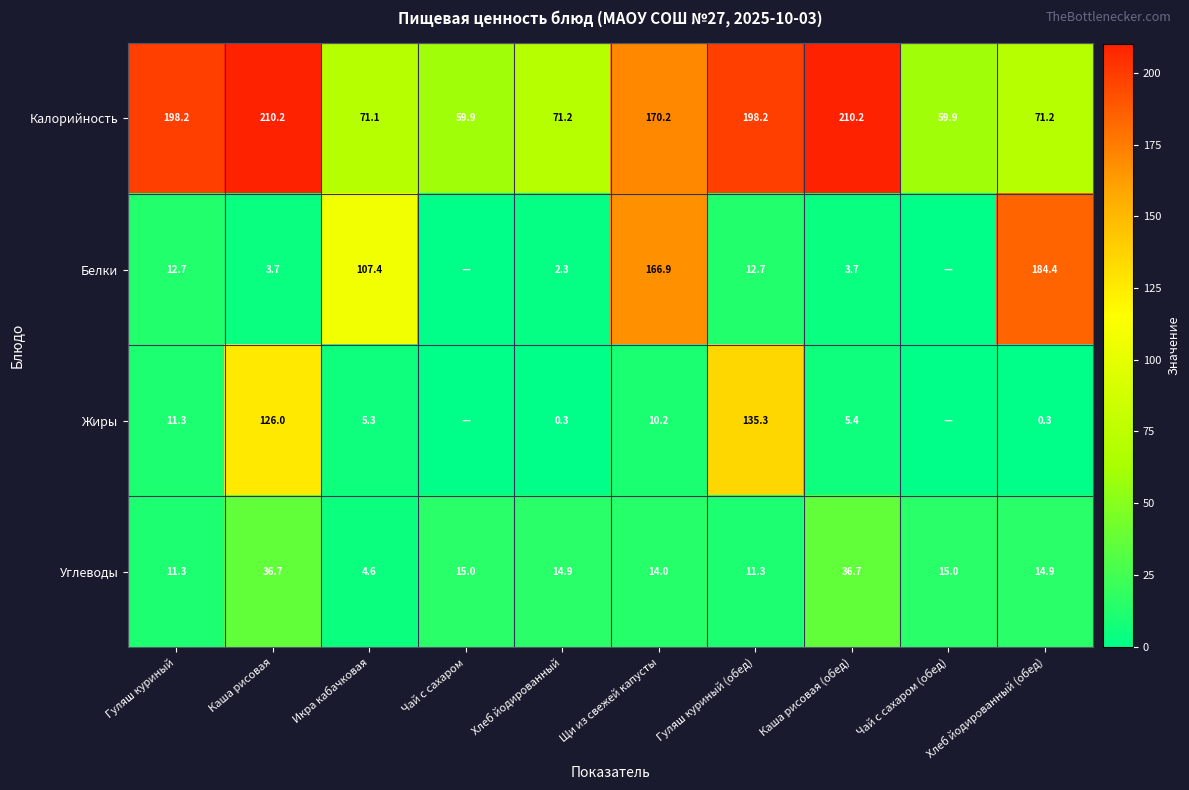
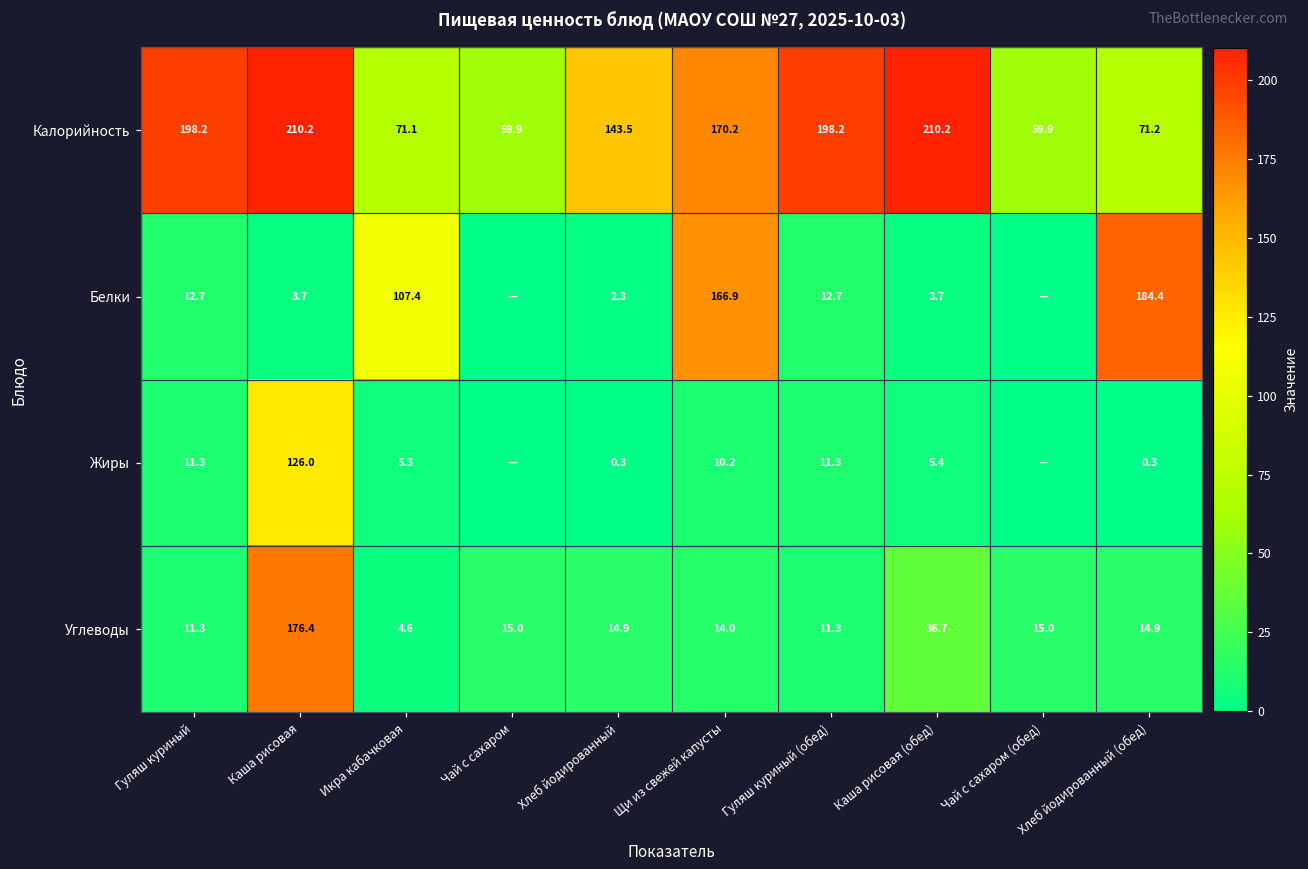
  {
    "Калорийность": {
      "Гуляш куриный": 198.2,
      "Каша рисовая": 210.2,
      "Икра кабачковая": 71.1,
      "Чай с сахаром": 59.9,
-     "Хлеб йодированный": 71.2,
+     "Хлеб йодированный": 143.5,
      "Щи из свежей капусты": 170.2,
      "Гуляш куриный (обед)": 198.2,
      "Каша рисовая (обед)": 210.2,
      "Чай с сахаром (обед)": 59.9,
      "Хлеб йодированный (обед)": 71.2
    },
    "Белки": {
      "Гуляш куриный": 12.7,
      "Каша рисовая": 3.7,
      "Икра кабачковая": 107.4,
      "Хлеб йодированный": 2.3,
      "Щи из свежей капусты": 166.9,
      "Гуляш куриный (обед)": 12.7,
      "Каша рисовая (обед)": 3.7,
      "Хлеб йодированный (обед)": 184.4
    },
    "Жиры": {
      "Гуляш куриный": 11.3,
      "Каша рисовая": 126.0,
      "Икра кабачковая": 5.3,
      "Хлеб йодированный": 0.3,
      "Щи из свежей капусты": 10.2,
-     "Гуляш куриный (обед)": 135.3,
+     "Гуляш куриный (обед)": 11.3,
      "Каша рисовая (обед)": 5.4,
      "Хлеб йодированный (обед)": 0.3
    },
    "Углеводы": {
      "Гуляш куриный": 11.3,
-     "Каша рисовая": 36.7,
+     "Каша рисовая": 176.4,
      "Икра кабачковая": 4.6,
      "Чай с сахаром": 15.0,
      "Хлеб йодированный": 14.9,
      "Щи из свежей капусты": 14.0,
      "Гуляш куриный (обед)": 11.3,
      "Каша рисовая (обед)": 36.7,
      "Чай с сахаром (обед)": 15.0,
      "Хлеб йодированный (обед)": 14.9
    }
  }
